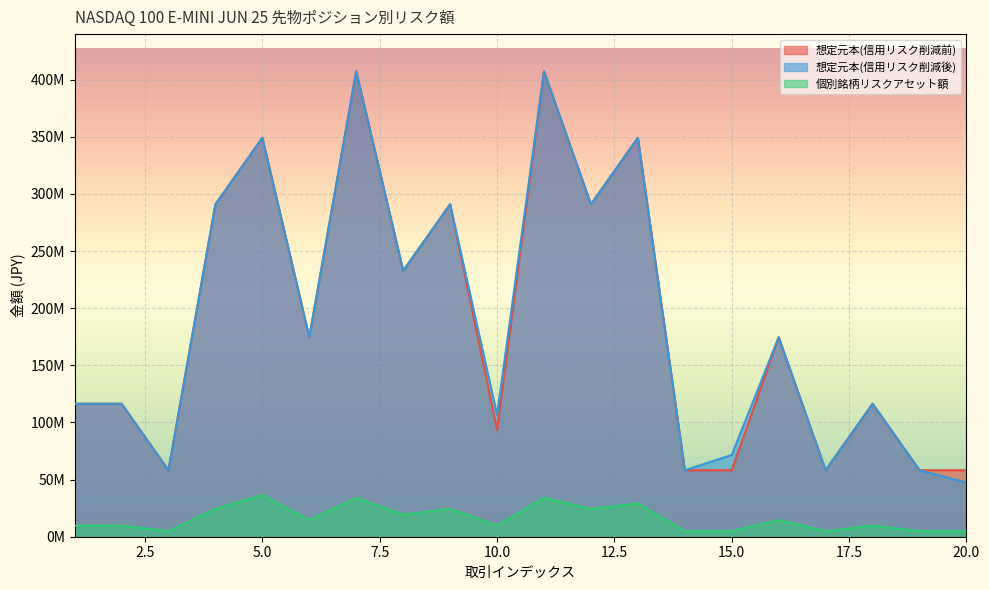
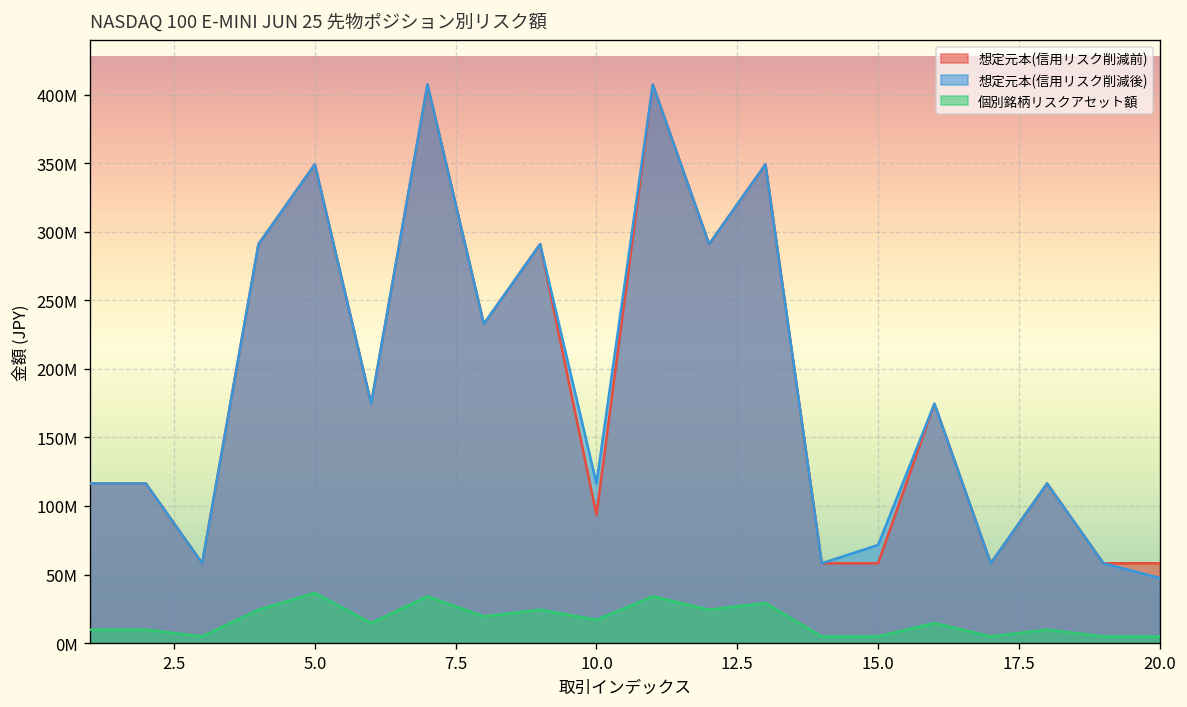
  {
    "想定元本(信用リスク削減前)": {
      "10.0": 94000000,
      "15.0": 58000000,
      "20.0": 58000000
    },
    "想定元本(信用リスク削減後)": {
-     "10.0": 106000000,
+     "10.0": 116000000,
      "15.0": 72000000,
      "20.0": 47000000
    },
    "個別銘柄リスクアセット額": {
      "5.0": 37000000,
-     "10.0": 10000000,
+     "10.0": 17000000,
      "15.0": 5000000,
      "20.0": 5000000
    }
  }
